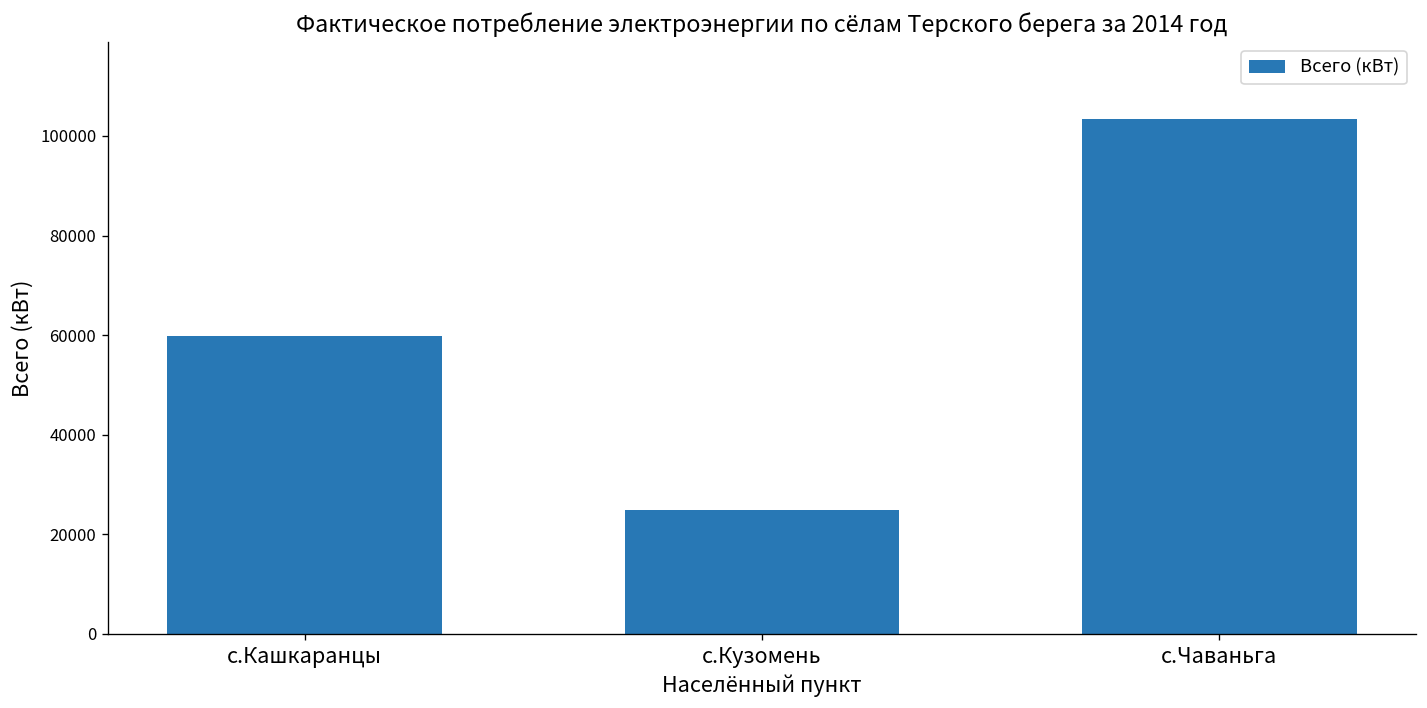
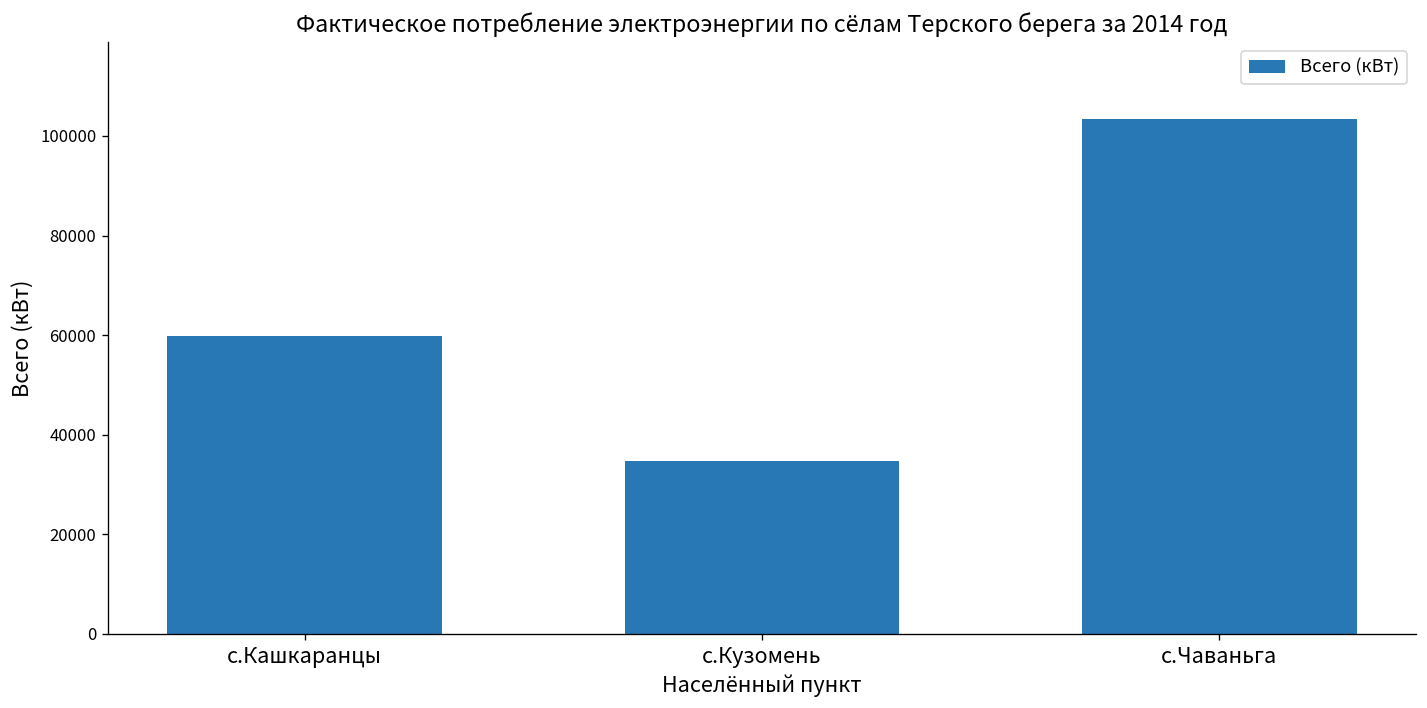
  {
    "с.Кашкаранцы": 60000,
-   "с.Кузомень": 25000,
+   "с.Кузомень": 35000,
    "с.Чаваньга": 103000
  }
